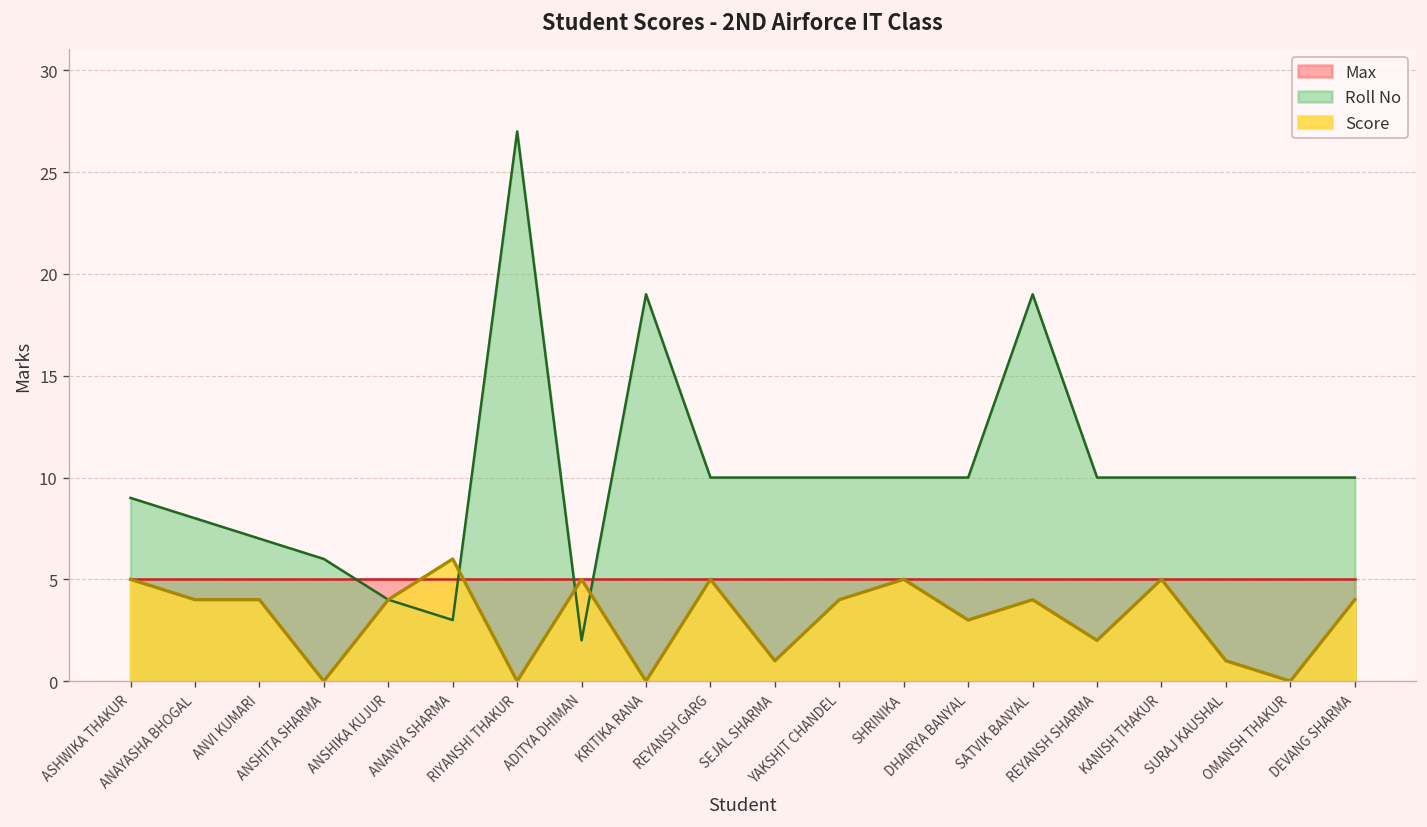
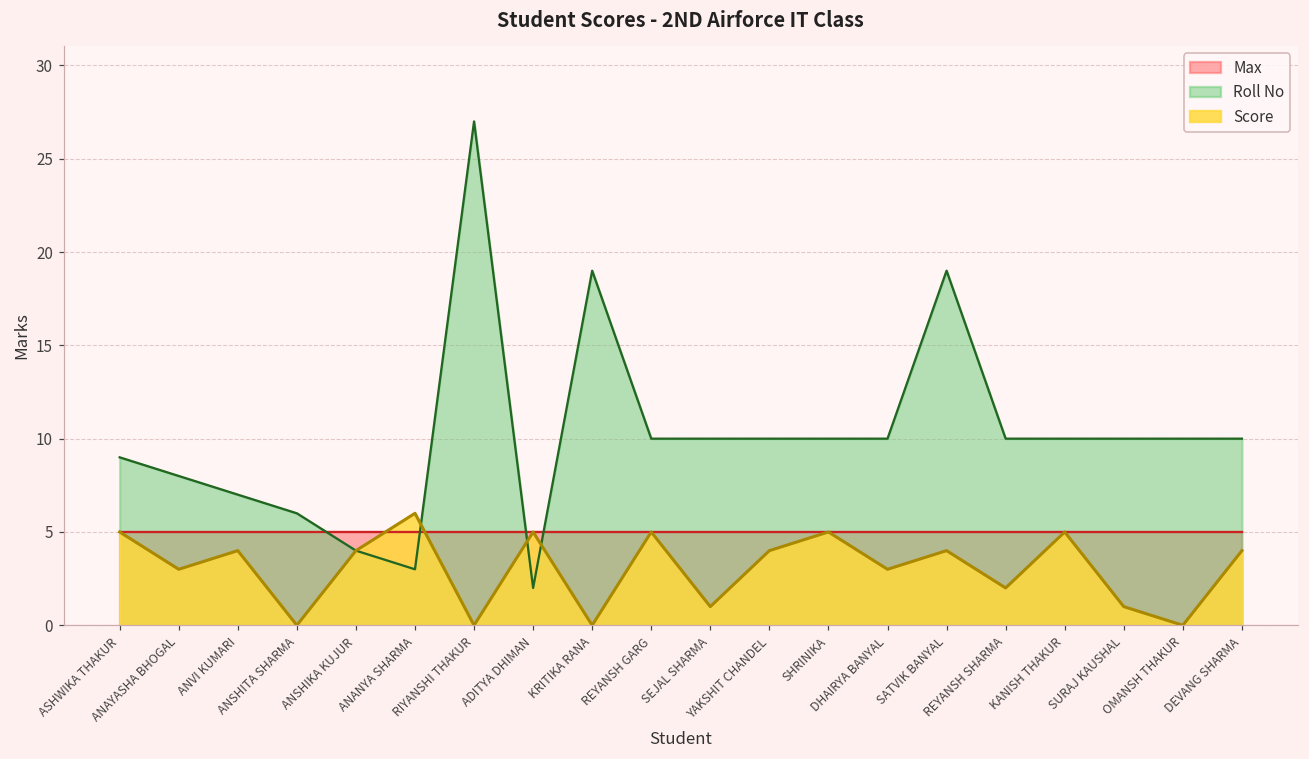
  {
    "Max": {
      "ANAYASHA BHOGAL": 5,
      "ANVI KUMARI": 5,
      "ANSHITA SHARMA": 5,
      "ANSHIKA KUJUR": 5,
      "ANANYA SHARMA": 5,
      "RIYANSHI THAKUR": 5,
      "KRITIKA RANA": 5,
      "SEJAL SHARMA": 5,
      "YAKSHIT CHANDEL": 5,
      "DHAIRYA BANYAL": 5,
      "SATVIK BANYAL": 5,
      "REYANSH SHARMA": 5,
      "SURAJ KAUSHAL": 5,
      "OMANSH THAKUR": 5,
      "DEVANG SHARMA": 5
    },
    "Roll No": {
      "ASHWIKA THAKUR": 9,
      "ANAYASHA BHOGAL": 8,
      "ANVI KUMARI": 7,
      "ANSHITA SHARMA": 6,
      "ANANYA SHARMA": 3,
      "RIYANSHI THAKUR": 27,
      "ADITYA DHIMAN": 2,
      "KRITIKA RANA": 19,
      "REYANSH GARG": 10,
      "SEJAL SHARMA": 10,
      "YAKSHIT CHANDEL": 10,
      "SHRINIKA": 10,
      "DHAIRYA BANYAL": 10,
      "SATVIK BANYAL": 19,
      "REYANSH SHARMA": 10,
      "KANISH THAKUR": 10,
      "SURAJ KAUSHAL": 10,
      "OMANSH THAKUR": 10,
      "DEVANG SHARMA": 10
    },
    "Score": {
-     "ANAYASHA BHOGAL": 4,
+     "ANAYASHA BHOGAL": 3,
      "ANVI KUMARI": 4,
      "ANSHITA SHARMA": 0,
      "ANANYA SHARMA": 6,
      "RIYANSHI THAKUR": 0,
      "KRITIKA RANA": 0,
      "SEJAL SHARMA": 1,
      "YAKSHIT CHANDEL": 4,
      "DHAIRYA BANYAL": 3,
      "SATVIK BANYAL": 4,
      "REYANSH SHARMA": 2,
      "SURAJ KAUSHAL": 1,
      "OMANSH THAKUR": 0,
      "DEVANG SHARMA": 4
    }
  }
